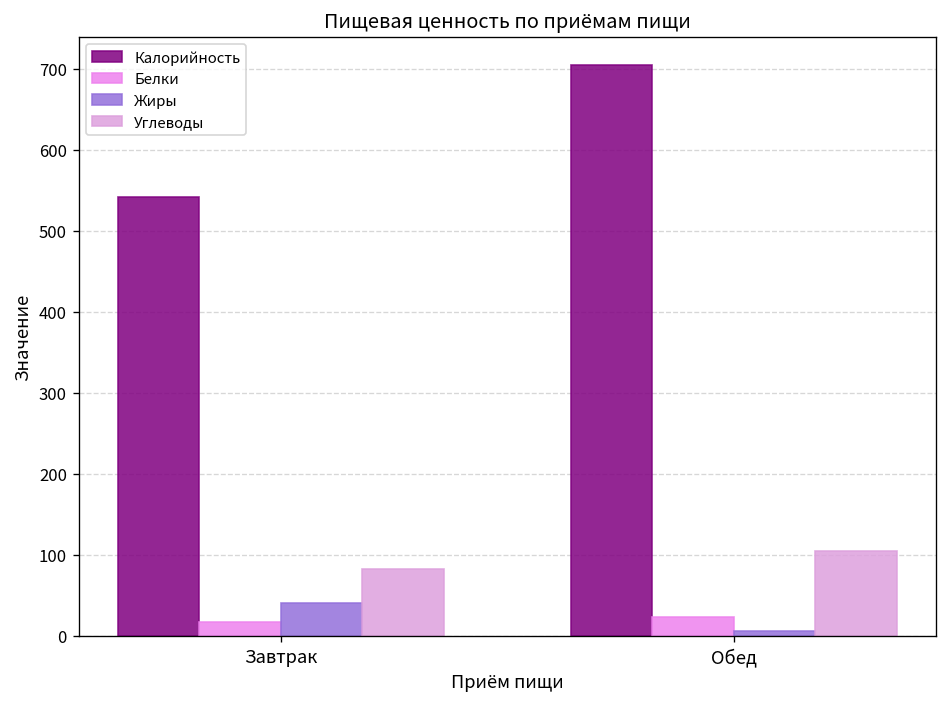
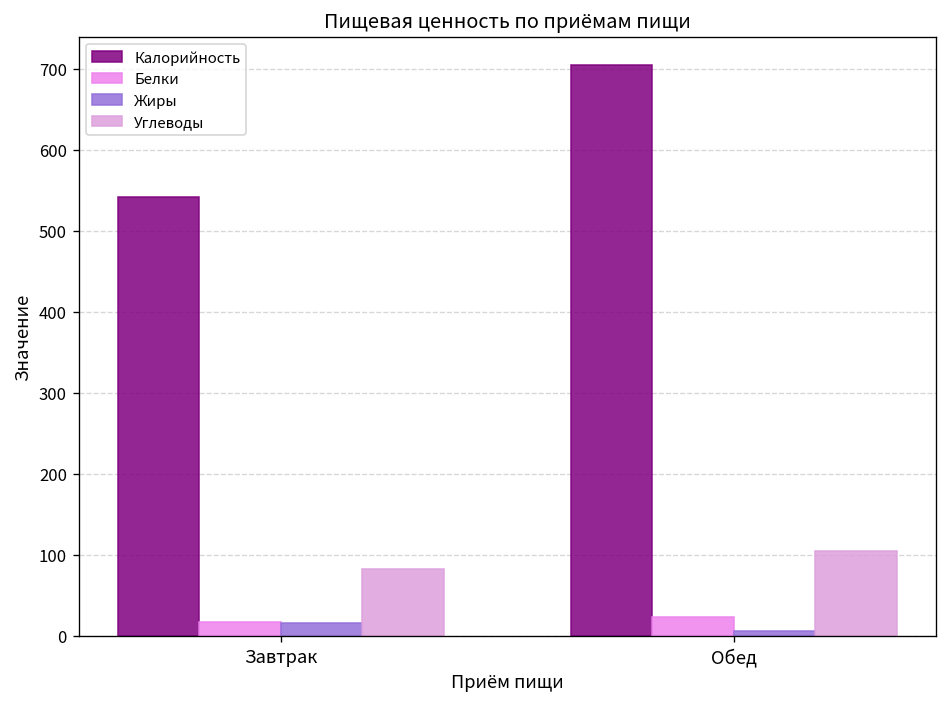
  {
    "Калорийность": {
      "Завтрак": 540,
      "Обед": 700
    },
    "Жиры": {
-     "Завтрак": 40,
+     "Завтрак": 20,
      "Обед": 10
    }
  }
